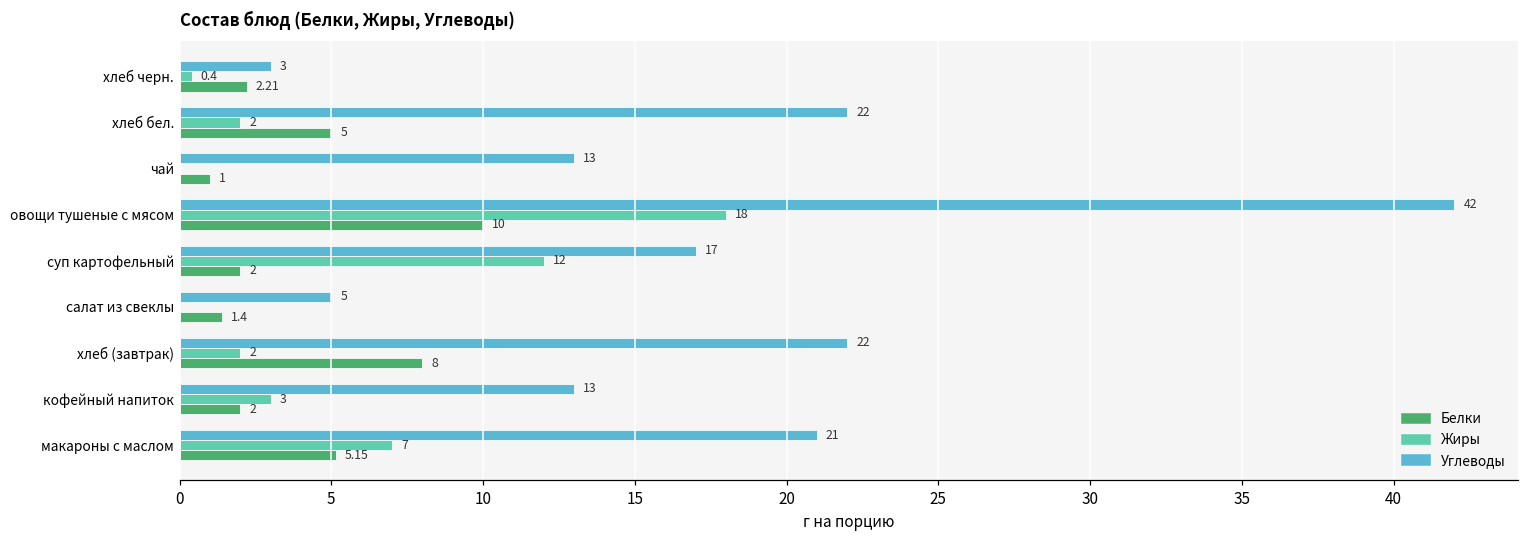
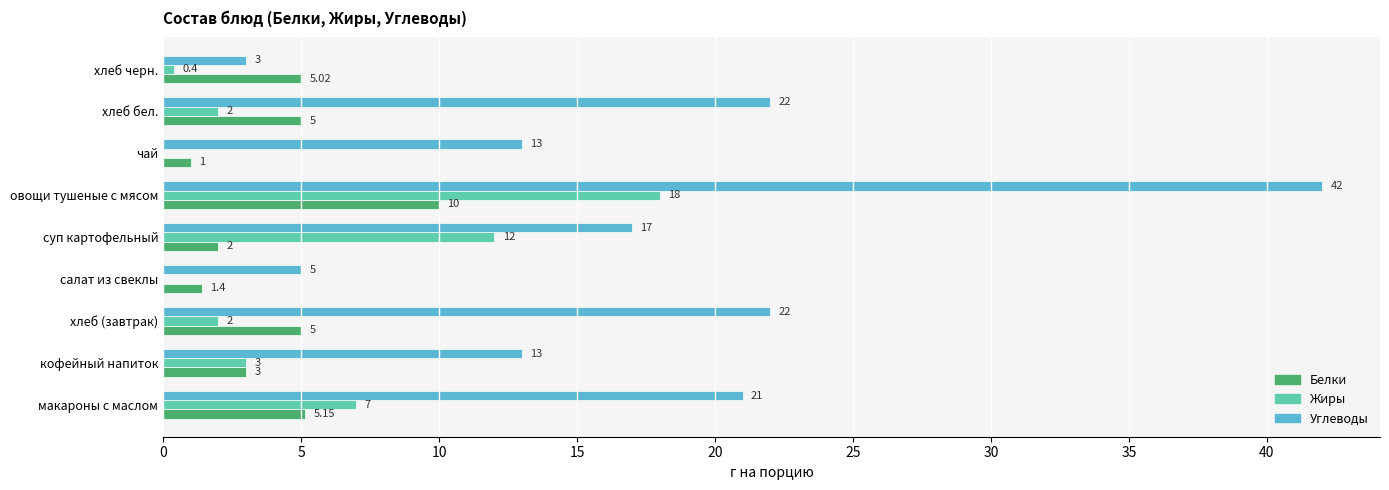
  {
    "Белки": {
-     "хлеб черн.": 2.21,
+     "хлеб черн.": 5.02,
      "хлеб бел.": 5,
      "чай": 1,
      "овощи тушеные с мясом": 10,
      "суп картофельный": 2,
      "салат из свеклы": 1.4,
-     "хлеб (завтрак)": 8,
-     "кофейный напиток": 2,
+     "хлеб (завтрак)": 5,
+     "кофейный напиток": 3,
      "макароны с маслом": 5.15
    }
  }
